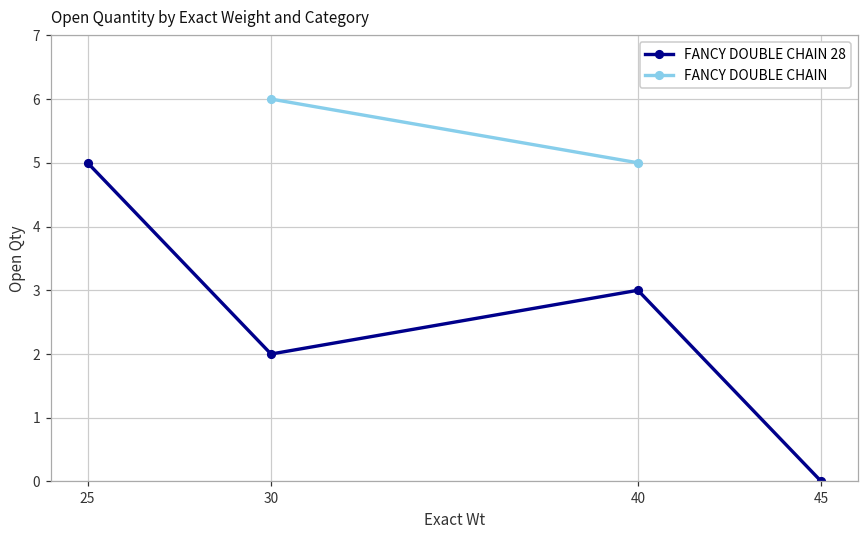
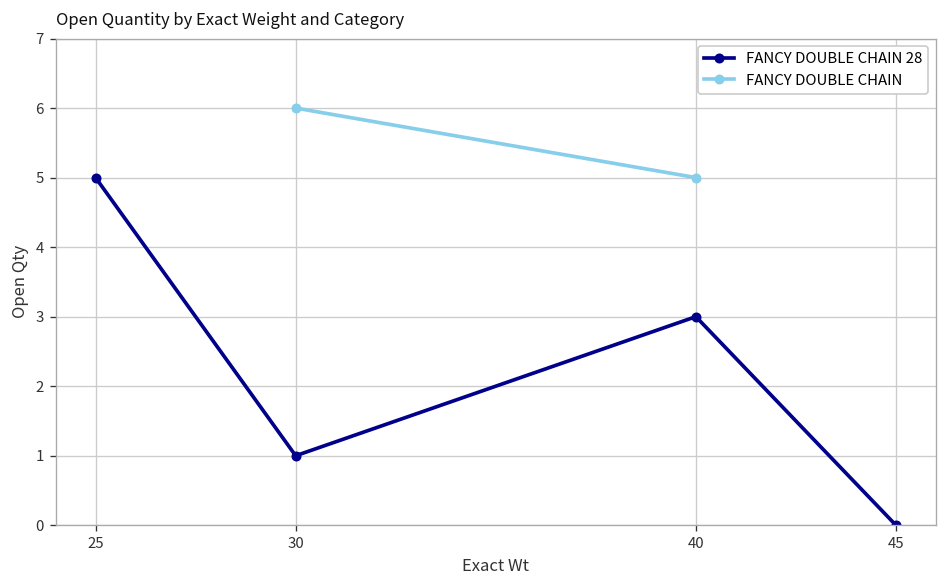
  {
    "FANCY DOUBLE CHAIN 28": {
      "25": 5,
-     "30": 2,
+     "30": 1,
      "40": 3,
      "45": 0
    },
    "FANCY DOUBLE CHAIN": {
      "30": 6,
      "40": 5
    }
  }
